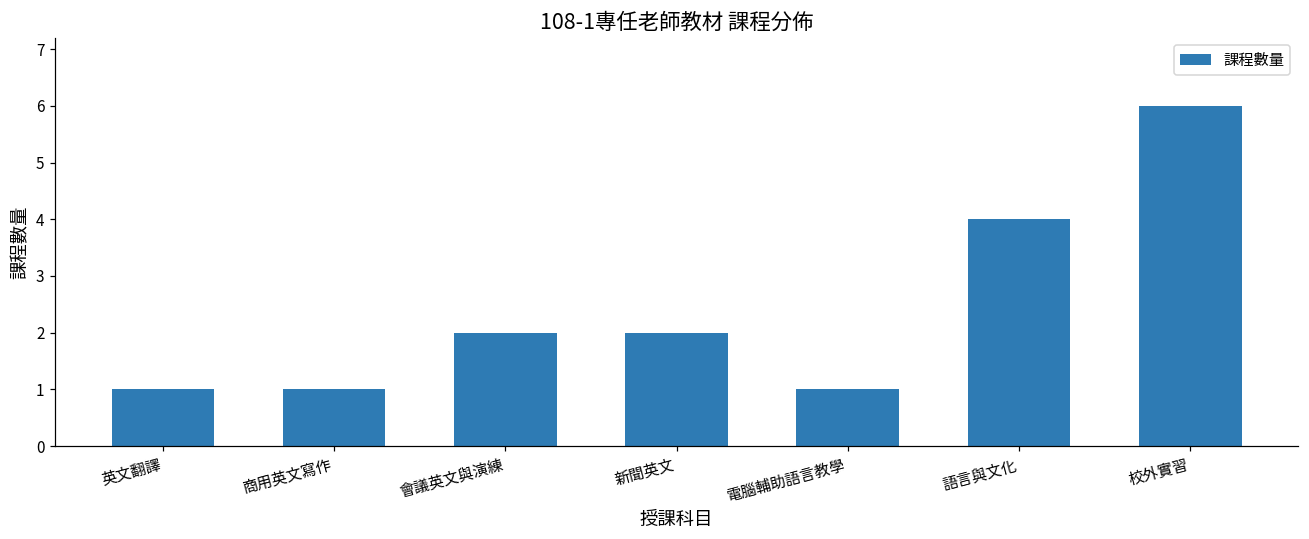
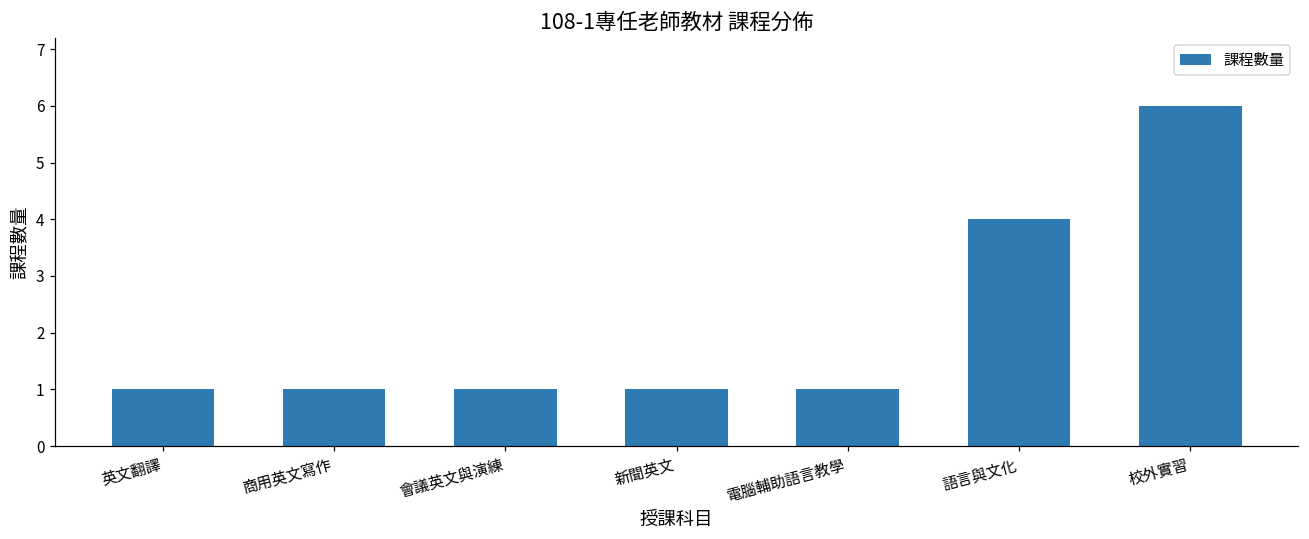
  {
    "英文翻譯": 1,
    "商用英文寫作": 1,
-   "會議英文與演練": 2,
-   "新聞英文": 2,
+   "會議英文與演練": 1,
+   "新聞英文": 1,
    "電腦輔助語言教學": 1,
    "語言與文化": 4,
    "校外實習": 6
  }
